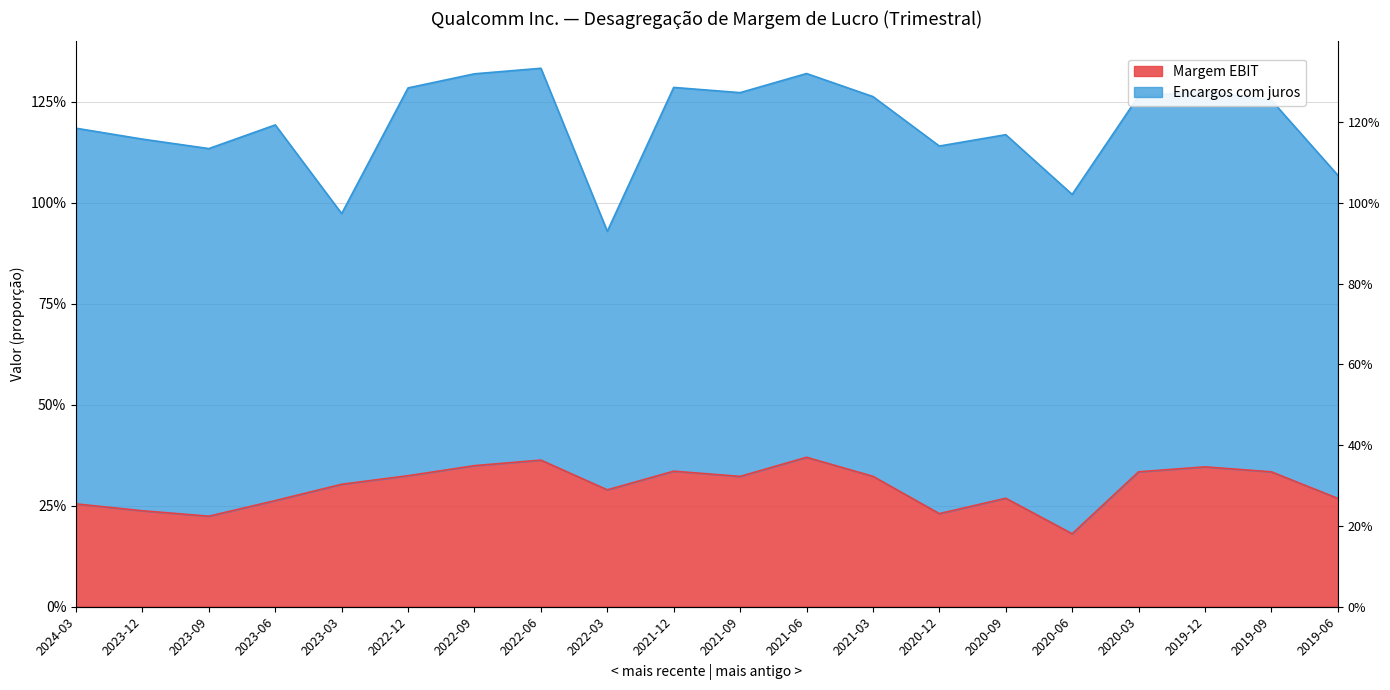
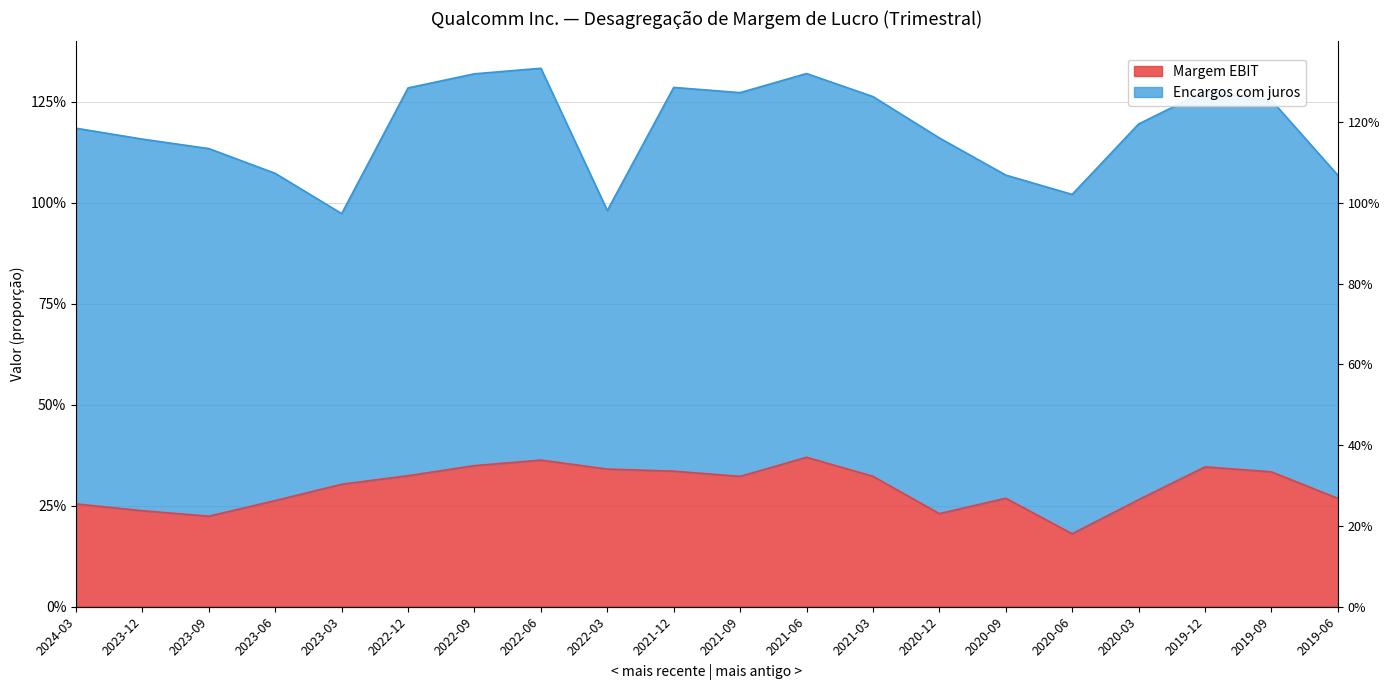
  {
    "Margem EBIT": {
      "2024-03": "25%",
      "2023-12": "24%",
      "2023-09": "22%",
      "2023-06": "26%",
      "2023-03": "30%",
      "2022-12": "32%",
      "2022-09": "35%",
      "2022-06": "36%",
-     "2022-03": "29%",
+     "2022-03": "34%",
      "2021-12": "34%",
      "2021-09": "32%",
      "2021-06": "37%",
      "2021-03": "32%",
      "2020-12": "23%",
      "2020-09": "27%",
      "2020-06": "18%",
-     "2020-03": "33%",
+     "2020-03": "27%",
      "2019-12": "35%",
      "2019-09": "33%",
      "2019-06": "27%"
    },
    "Encargos com juros": {
      "2024-03": "93%",
      "2023-12": "92%",
      "2023-09": "91%",
-     "2023-06": "93%",
+     "2023-06": "81%",
      "2023-03": "67%",
      "2022-12": "96%",
      "2022-09": "97%",
      "2022-06": "97%",
      "2022-03": "64%",
      "2021-12": "95%",
      "2021-09": "95%",
      "2021-06": "95%",
      "2021-03": "94%",
-     "2020-12": "91%",
-     "2020-09": "90%",
+     "2020-12": "93%",
+     "2020-09": "80%",
      "2020-06": "84%",
      "2019-06": "80%"
    }
  }
